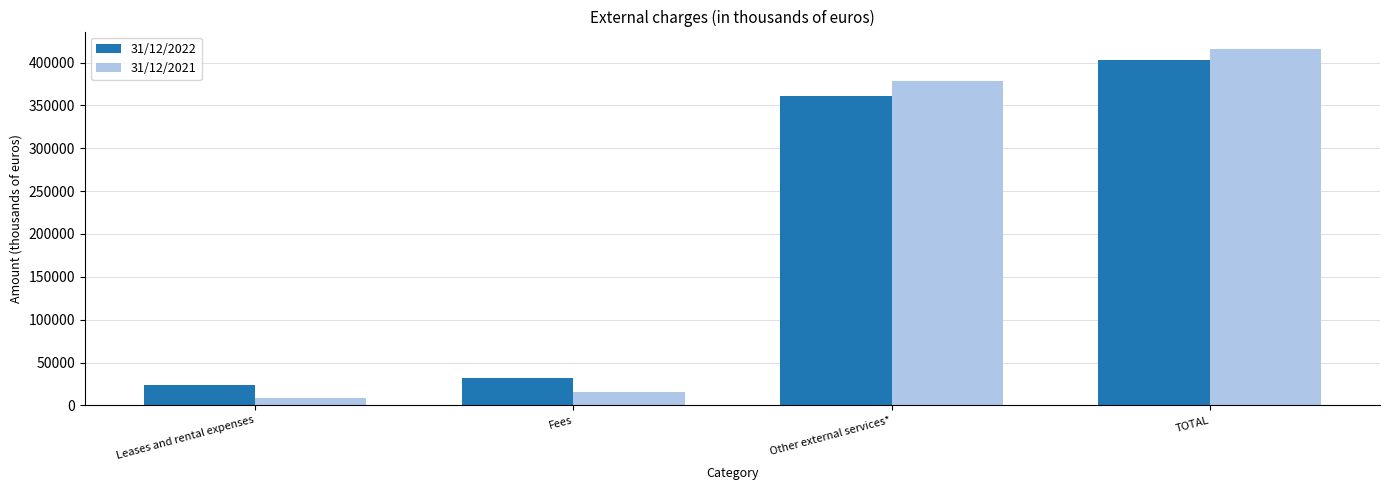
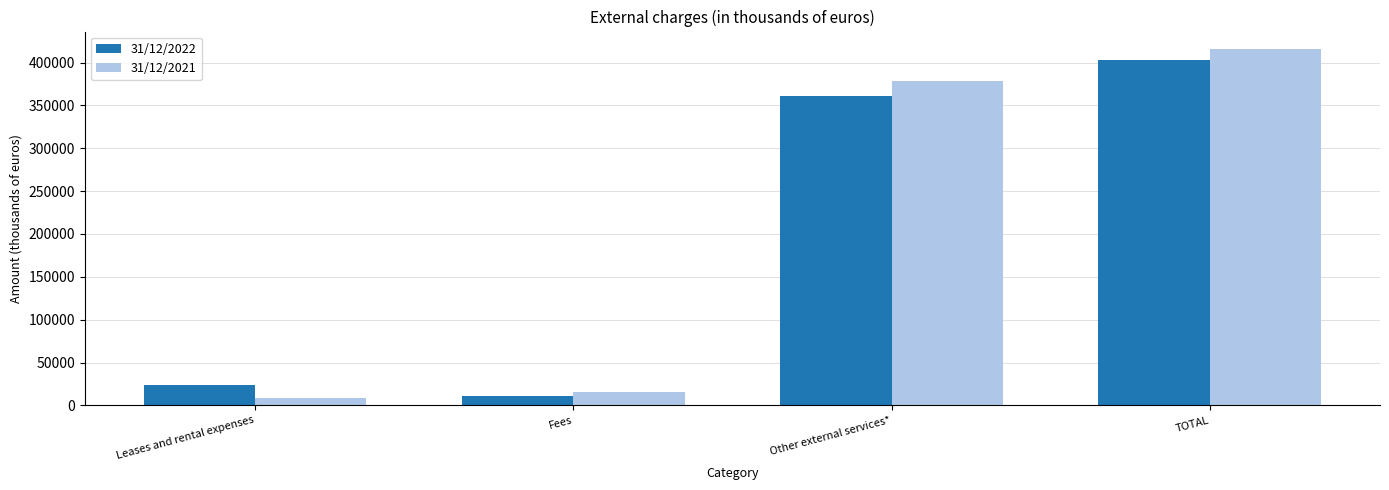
  {
    "31/12/2022": {
      "Leases and rental expenses": 20000,
-     "Fees": 30000,
+     "Fees": 10000,
      "Other external services*": 360000,
      "TOTAL": 400000
    },
    "31/12/2021": {
      "Leases and rental expenses": 10000,
      "Fees": 20000,
      "Other external services*": 380000,
      "TOTAL": 420000
    }
  }
